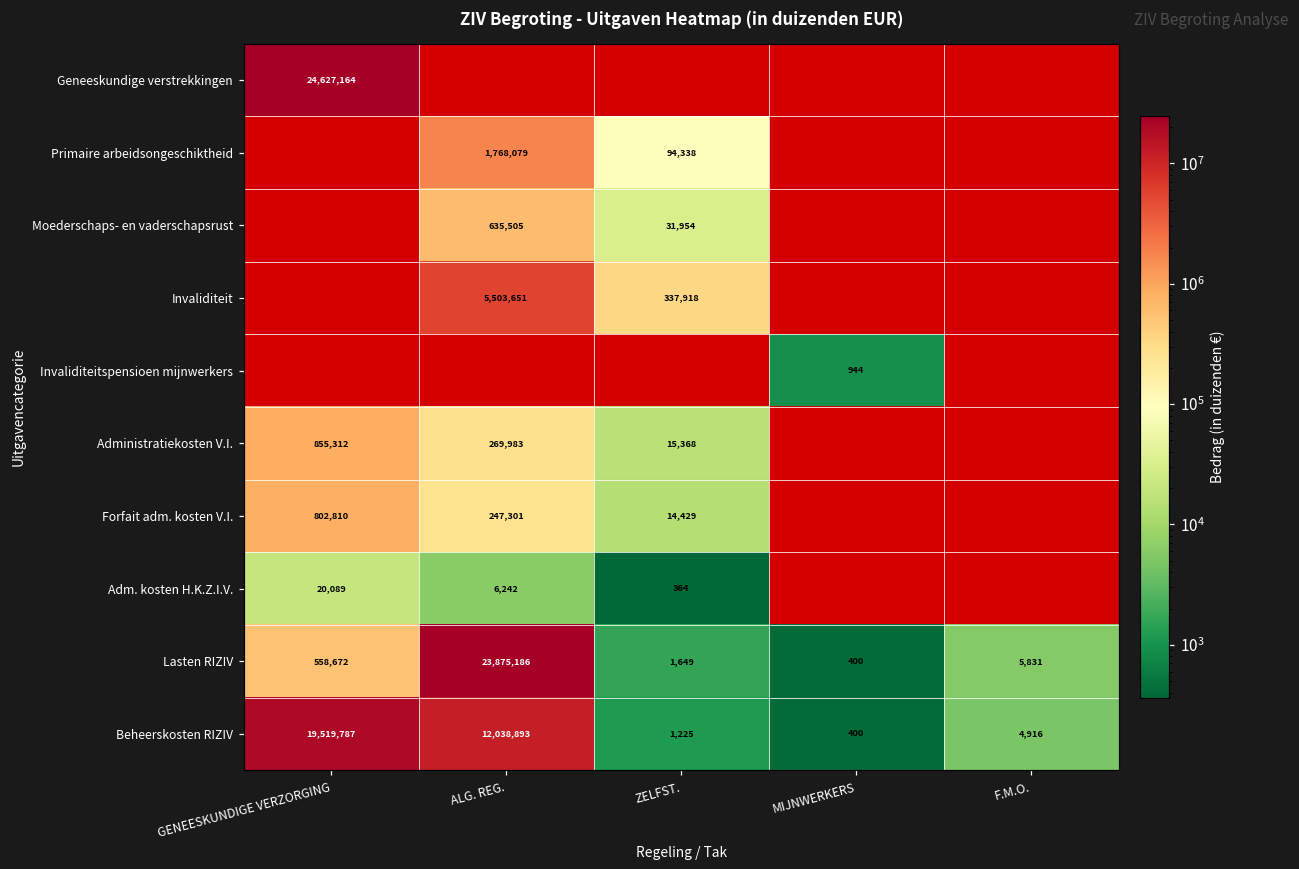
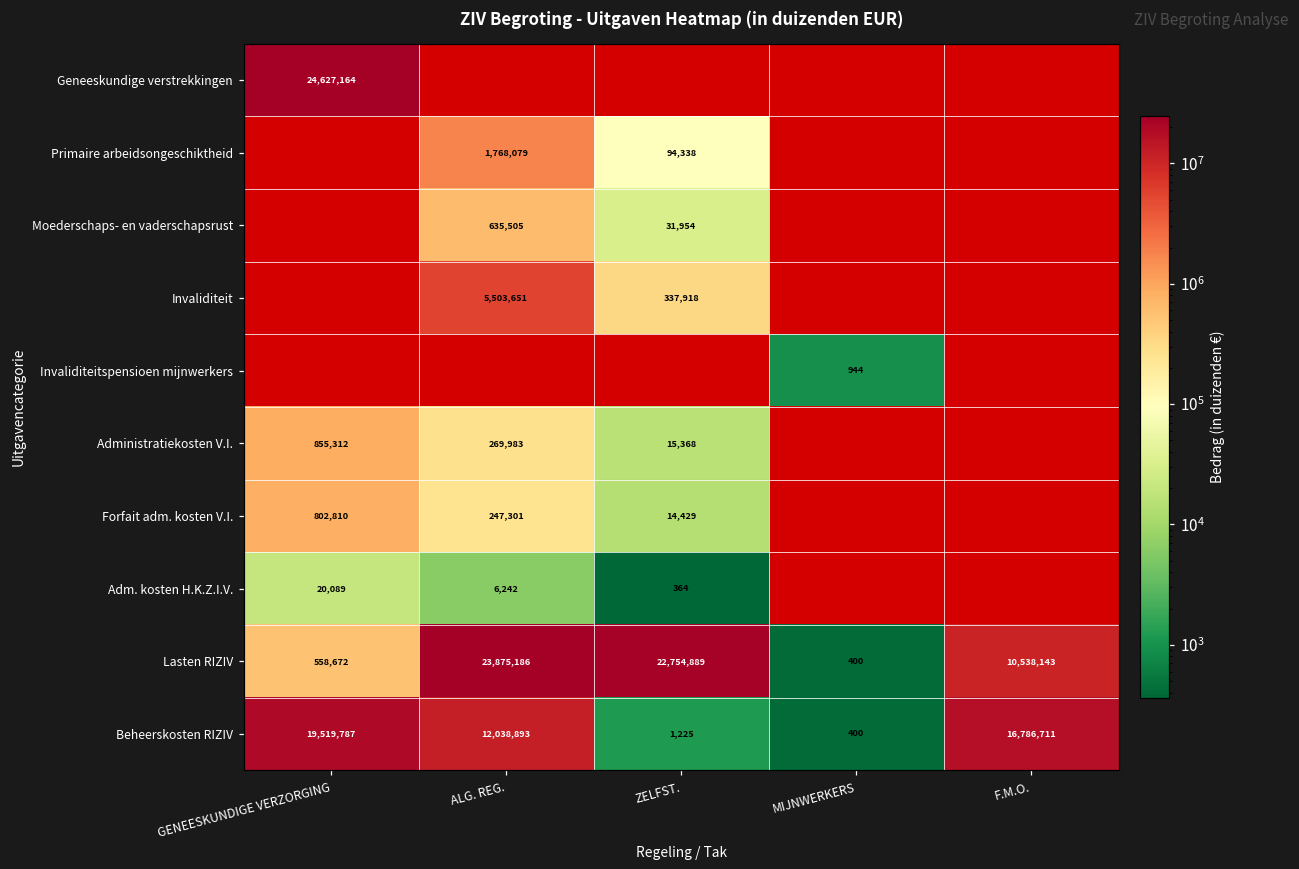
  {
    "Geneeskundige verstrekkingen": {
      "GENEESKUNDIGE VERZORGING": "24,627,164"
    },
    "Primaire arbeidsongeschiktheid": {
      "ALG. REG.": "1,768,079",
      "ZELFST.": "94,338"
    },
    "Moederschaps- en vaderschapsrust": {
      "ALG. REG.": "635,505",
      "ZELFST.": "31,954"
    },
    "Invaliditeit": {
      "ALG. REG.": "5,503,651",
      "ZELFST.": "337,918"
    },
    "Invaliditeitspensioen mijnwerkers": {
      "MIJNWERKERS": "944"
    },
    "Administratiekosten V.I.": {
      "GENEESKUNDIGE VERZORGING": "855,312",
      "ALG. REG.": "269,983",
      "ZELFST.": "15,368"
    },
    "Forfait adm. kosten V.I.": {
      "GENEESKUNDIGE VERZORGING": "802,810",
      "ALG. REG.": "247,301",
      "ZELFST.": "14,429"
    },
    "Adm. kosten H.K.Z.I.V.": {
      "GENEESKUNDIGE VERZORGING": "20,089",
      "ALG. REG.": "6,242",
      "ZELFST.": "364"
    },
    "Lasten RIZIV": {
      "GENEESKUNDIGE VERZORGING": "558,672",
      "ALG. REG.": "23,875,186",
-     "ZELFST.": "1,649",
+     "ZELFST.": "22,754,889",
      "MIJNWERKERS": "400",
-     "F.M.O.": "5,831"
+     "F.M.O.": "10,538,143"
    },
    "Beheerskosten RIZIV": {
      "GENEESKUNDIGE VERZORGING": "19,519,787",
      "ALG. REG.": "12,038,893",
      "ZELFST.": "1,225",
      "MIJNWERKERS": "400",
-     "F.M.O.": "4,916"
+     "F.M.O.": "16,786,711"
    }
  }
